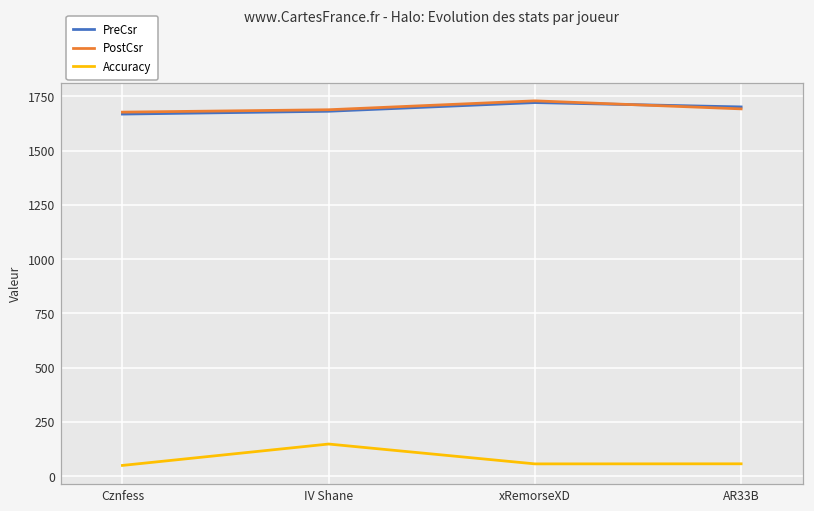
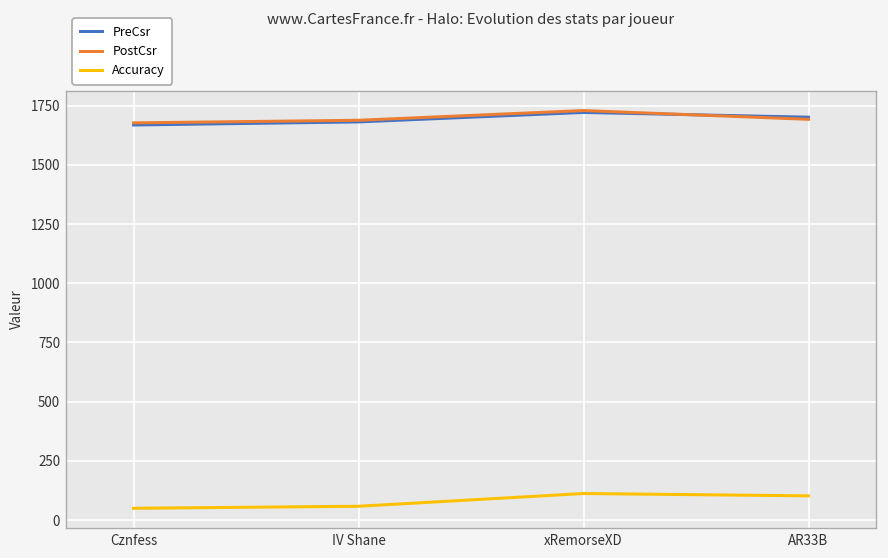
  {
    "Accuracy": {
      "Cznfess": 50,
-     "IV Shane": 150,
-     "xRemorseXD": 60,
-     "AR33B": 60
+     "IV Shane": 60,
+     "xRemorseXD": 110,
+     "AR33B": 100
    }
  }
